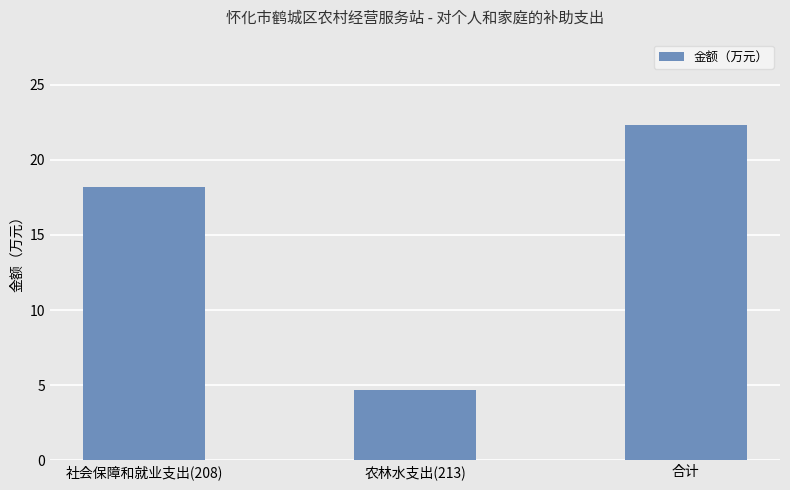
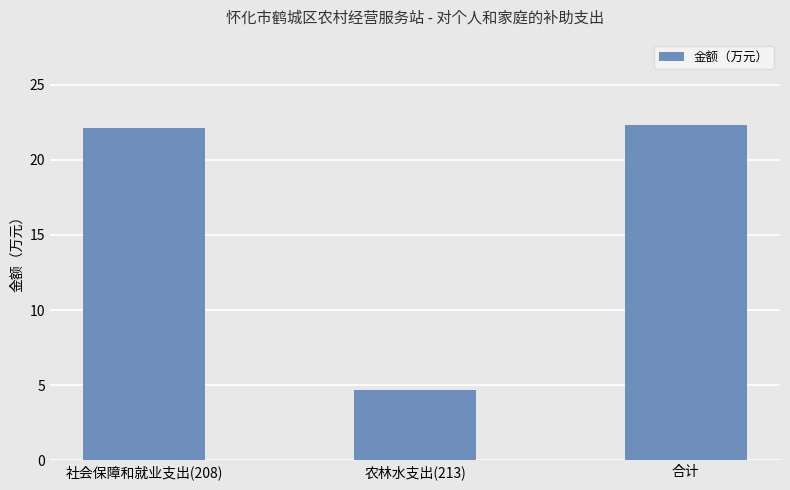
  {
-   "社会保障和就业支出(208)": 18.2,
+   "社会保障和就业支出(208)": 22.1,
    "农林水支出(213)": 4.7,
    "合计": 22.3
  }
